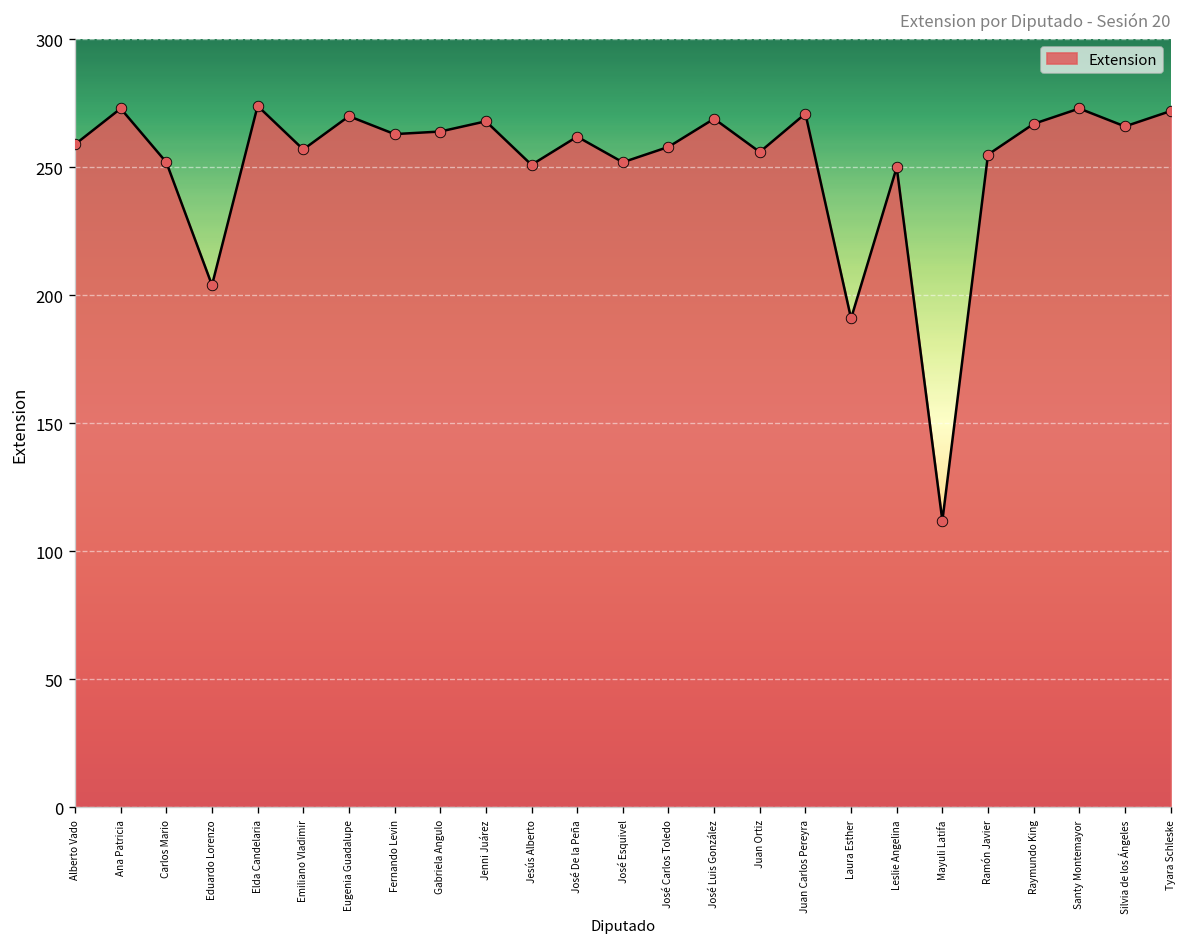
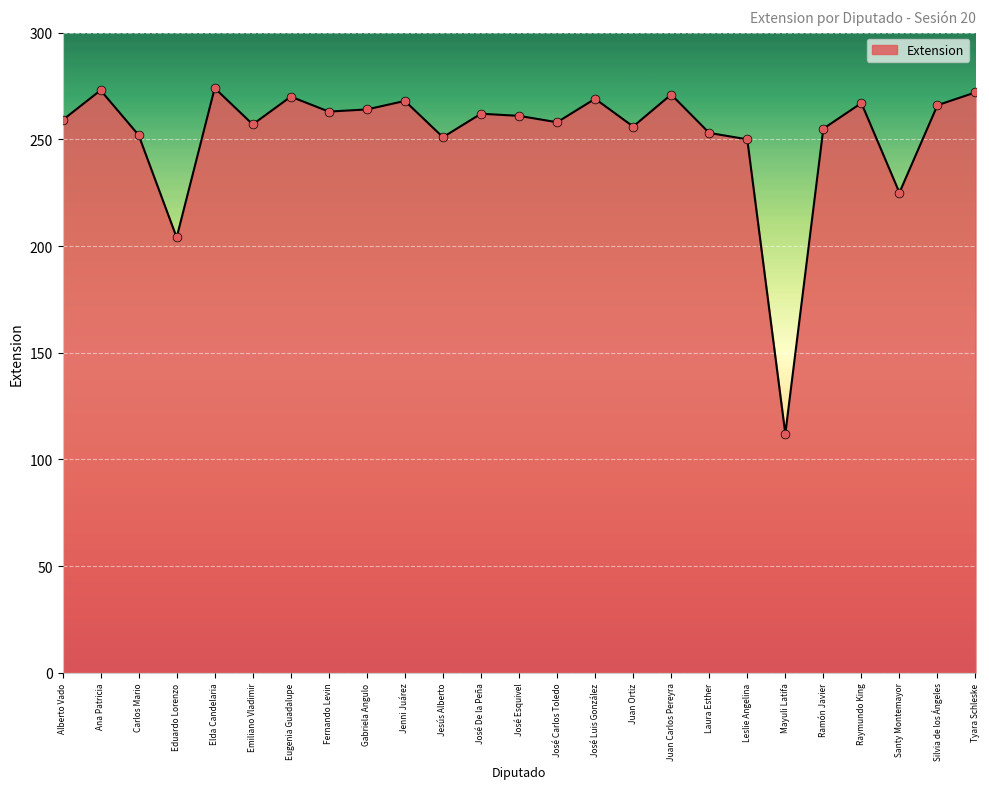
  {
    "Alberto Vado": 259,
    "Ana Patricia": 273,
    "Carlos Mario": 252,
    "Eduardo Lorenzo": 204,
    "Elda Candelaria": 274,
    "Emiliano Vladimir": 257,
    "Eugenia Guadalupe": 270,
    "Fernando Levin": 263,
    "Gabriela Angulo": 264,
    "Jenni Juárez": 268,
    "Jesús Alberto": 251,
    "José De la Peña": 262,
-   "José Esquivel": 252,
+   "José Esquivel": 261,
    "José Carlos Toledo": 258,
    "José Luis González": 269,
    "Juan Ortiz": 256,
    "Juan Carlos Pereyra": 271,
-   "Laura Esther": 191,
+   "Laura Esther": 253,
    "Leslie Angelina": 250,
    "Mayuli Latifa": 112,
    "Ramón Javier": 255,
    "Raymundo King": 267,
-   "Santy Montemayor": 273,
+   "Santy Montemayor": 225,
    "Silvia de los Ángeles": 266,
    "Tyara Schleske": 272
  }
